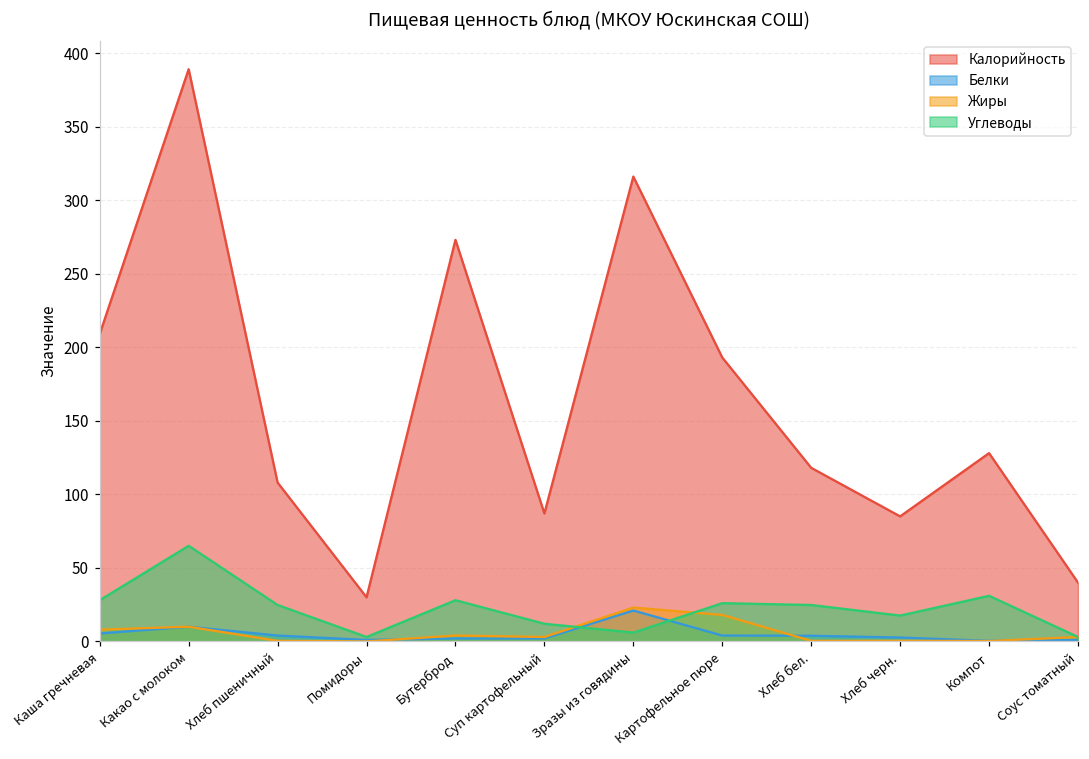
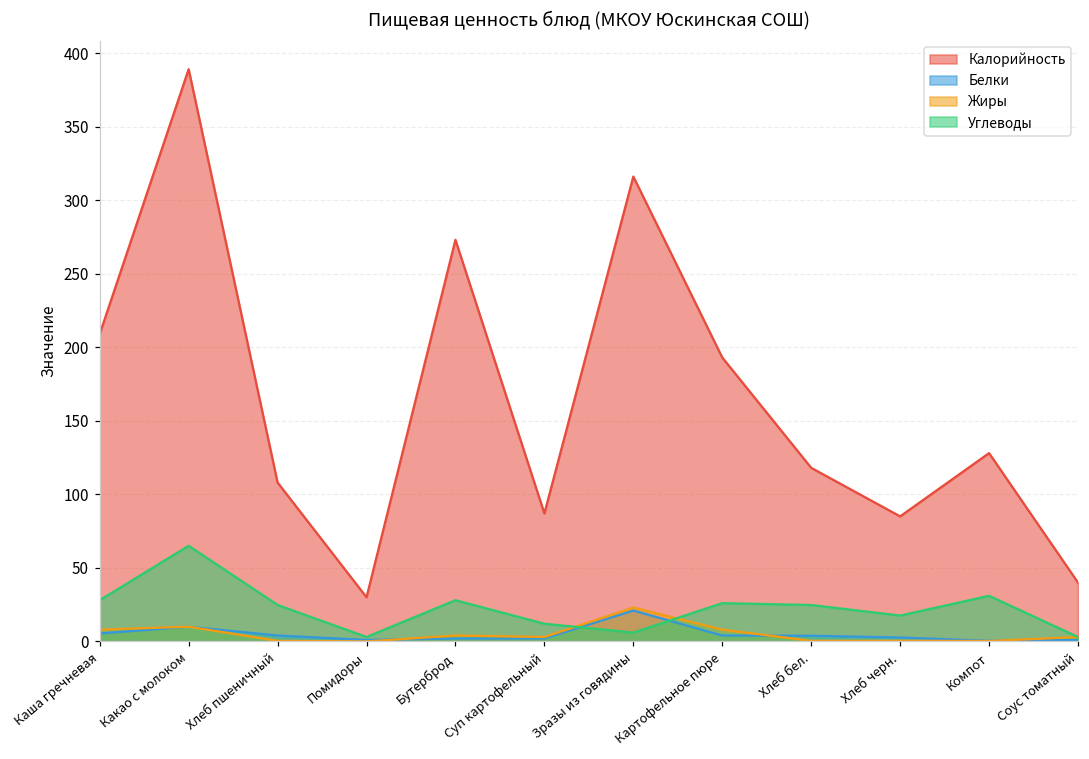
  {
    "Калорийность": {
      "Каша гречневая": 209,
      "Какао с молоком": 389,
      "Хлеб пшеничный": 108,
      "Помидоры": 30,
      "Бутерброд": 273,
      "Суп картофельный": 87,
      "Зразы из говядины": 316,
      "Картофельное пюре": 193,
      "Хлеб бел.": 118,
      "Хлеб черн.": 85,
      "Компот": 128,
      "Соус томатный": 40
    },
    "Белки": {
      "Каша гречневая": 5,
      "Хлеб пшеничный": 4,
      "Бутерброд": 2,
      "Зразы из говядины": 21,
      "Картофельное пюре": 4,
      "Хлеб бел.": 4,
      "Хлеб черн.": 3,
      "Соус томатный": 1
    },
    "Жиры": {
      "Каша гречневая": 8,
      "Хлеб пшеничный": 0,
      "Бутерброд": 4,
      "Зразы из говядины": 23,
-     "Картофельное пюре": 18,
+     "Картофельное пюре": 8,
      "Хлеб бел.": 0,
      "Хлеб черн.": 0
    },
    "Углеводы": {
      "Каша гречневая": 28,
      "Какао с молоком": 65,
      "Хлеб пшеничный": 25,
      "Помидоры": 3,
      "Бутерброд": 28,
      "Суп картофельный": 12,
      "Зразы из говядины": 6,
      "Картофельное пюре": 26,
      "Хлеб бел.": 25,
      "Хлеб черн.": 18,
      "Компот": 31
    }
  }
